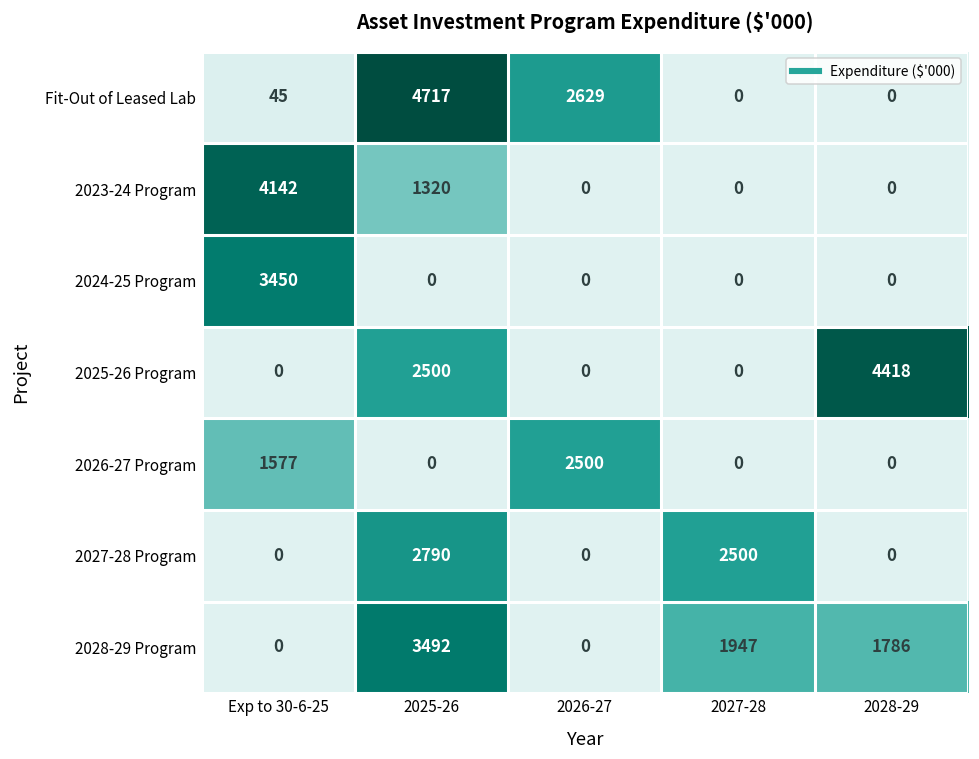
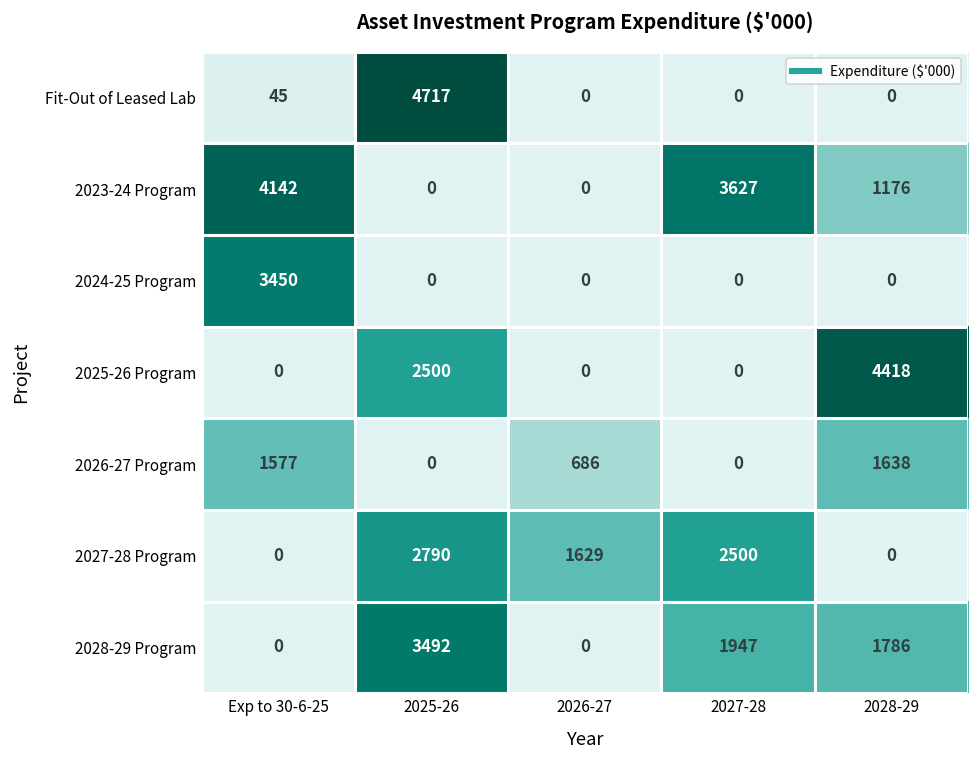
  {
    "Fit-Out of Leased Lab": {
      "Exp to 30-6-25": 45,
      "2025-26": 4717,
-     "2026-27": 2629,
+     "2026-27": 0,
      "2027-28": 0,
      "2028-29": 0
    },
    "2023-24 Program": {
      "Exp to 30-6-25": 4142,
-     "2025-26": 1320,
+     "2025-26": 0,
      "2026-27": 0,
-     "2027-28": 0,
-     "2028-29": 0
+     "2027-28": 3627,
+     "2028-29": 1176
    },
    "2024-25 Program": {
      "Exp to 30-6-25": 3450,
      "2025-26": 0,
      "2026-27": 0,
      "2027-28": 0,
      "2028-29": 0
    },
    "2025-26 Program": {
      "Exp to 30-6-25": 0,
      "2025-26": 2500,
      "2026-27": 0,
      "2027-28": 0,
      "2028-29": 4418
    },
    "2026-27 Program": {
      "Exp to 30-6-25": 1577,
      "2025-26": 0,
-     "2026-27": 2500,
+     "2026-27": 686,
      "2027-28": 0,
-     "2028-29": 0
+     "2028-29": 1638
    },
    "2027-28 Program": {
      "Exp to 30-6-25": 0,
      "2025-26": 2790,
-     "2026-27": 0,
+     "2026-27": 1629,
      "2027-28": 2500,
      "2028-29": 0
    },
    "2028-29 Program": {
      "Exp to 30-6-25": 0,
      "2025-26": 3492,
      "2026-27": 0,
      "2027-28": 1947,
      "2028-29": 1786
    }
  }
